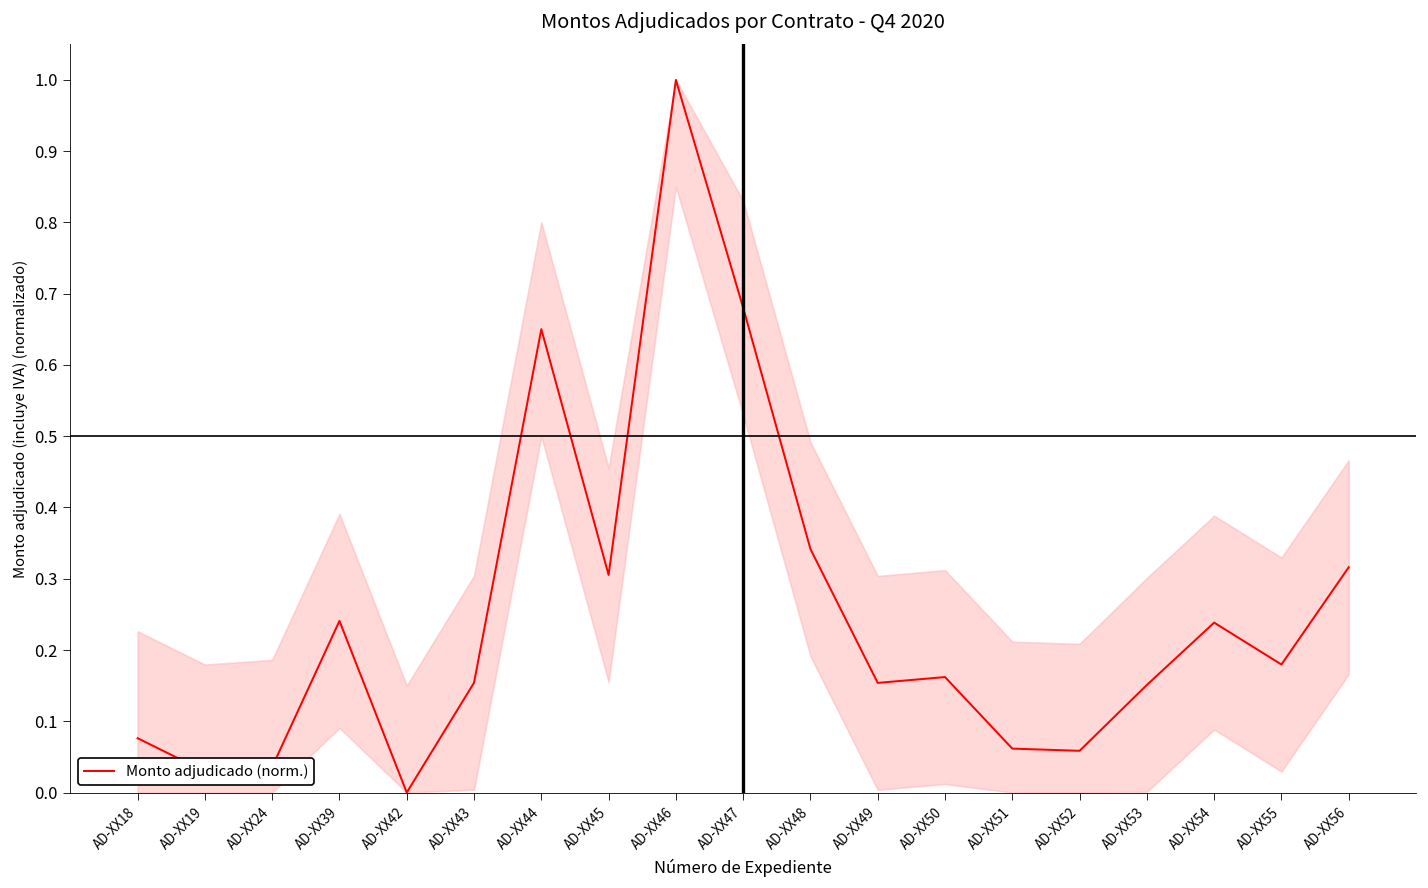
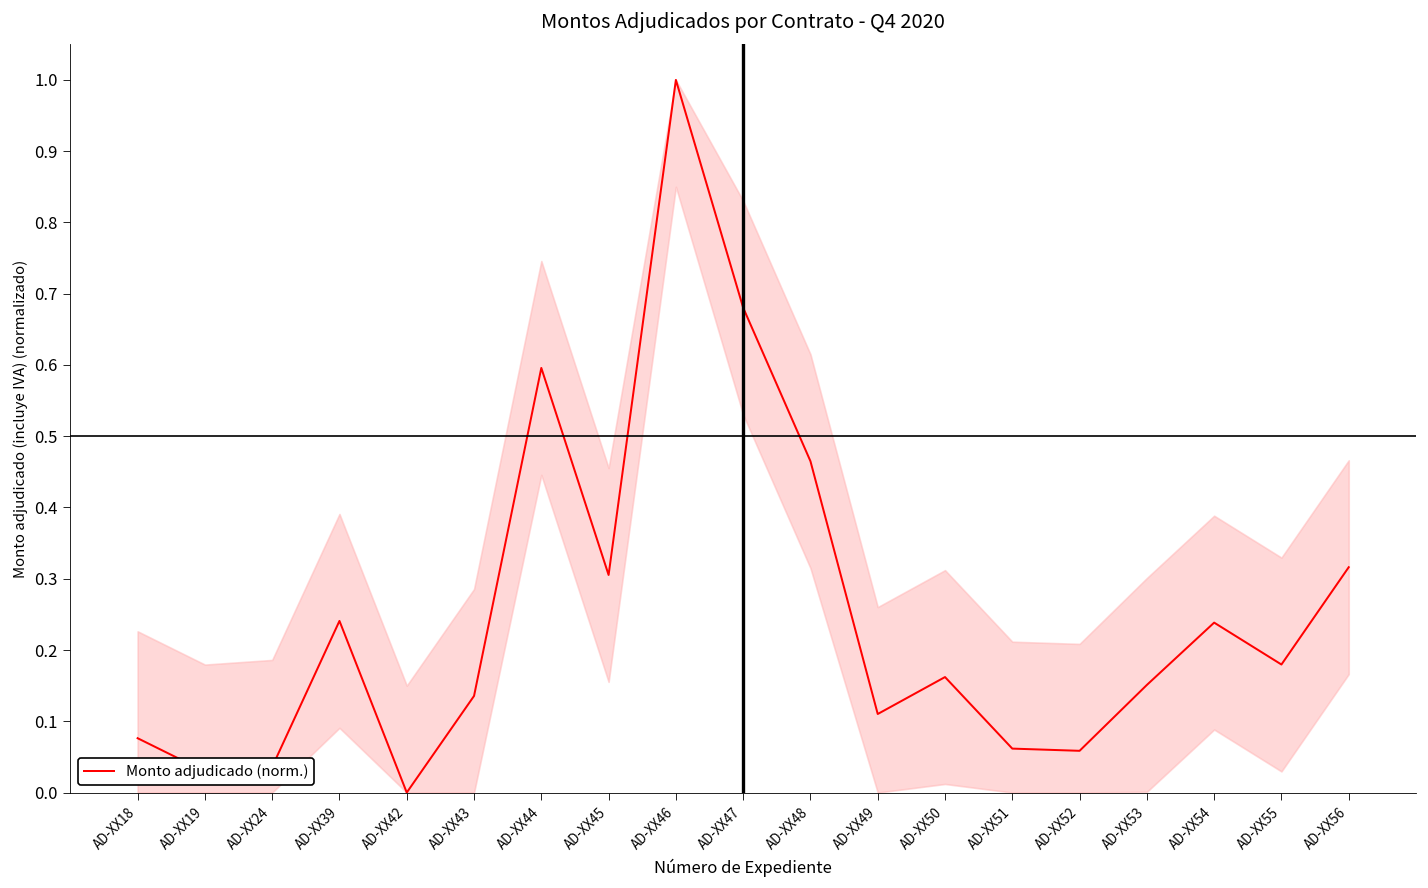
  {
    "Monto adjudicado (norm.)": {
      "AD-XX18": 0.08,
      "AD-XX39": 0.24,
      "AD-XX42": 0.00,
-     "AD-XX43": 0.15,
-     "AD-XX44": 0.65,
+     "AD-XX43": 0.14,
+     "AD-XX44": 0.60,
      "AD-XX45": 0.31,
      "AD-XX47": 0.68,
-     "AD-XX48": 0.34,
-     "AD-XX49": 0.15,
+     "AD-XX48": 0.46,
+     "AD-XX49": 0.11,
      "AD-XX50": 0.16,
      "AD-XX51": 0.06,
      "AD-XX52": 0.06,
      "AD-XX53": 0.15,
      "AD-XX54": 0.24,
      "AD-XX55": 0.18,
      "AD-XX56": 0.32
    }
  }
